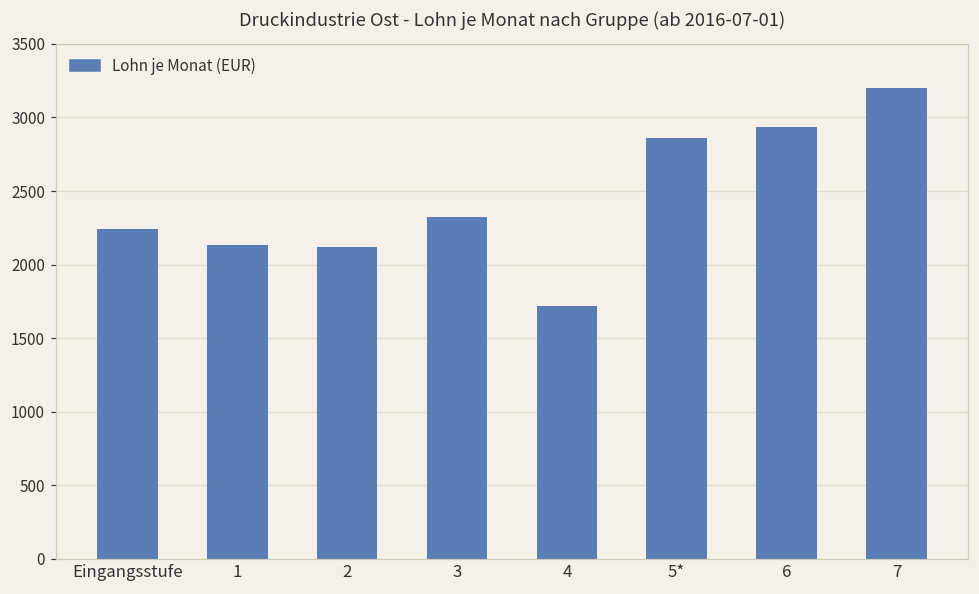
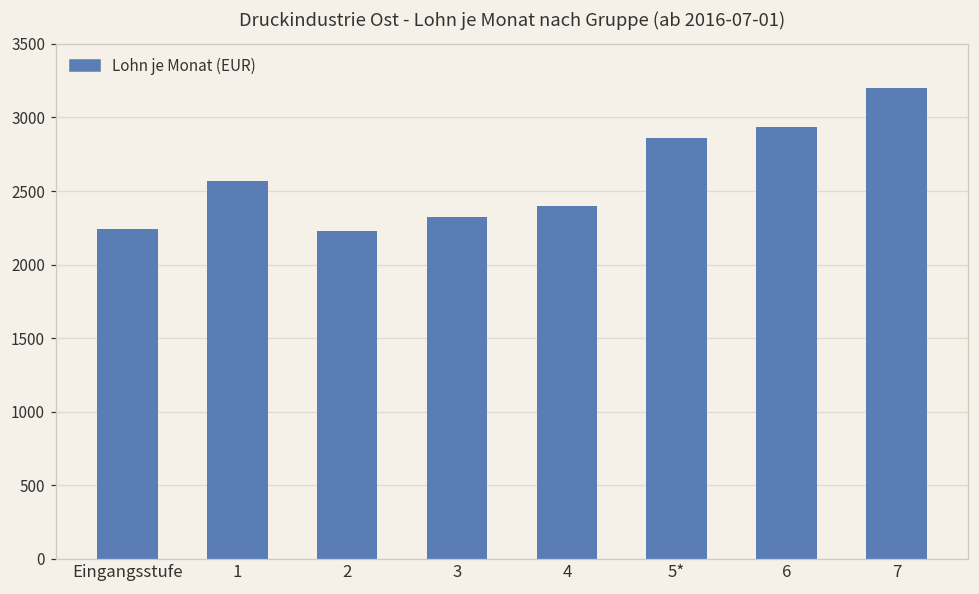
  {
    "Eingangsstufe": 2240,
-   "1": 2140,
-   "2": 2120,
+   "1": 2570,
+   "2": 2230,
    "3": 2320,
-   "4": 1720,
+   "4": 2400,
    "5*": 2860,
    "6": 2940,
    "7": 3200
  }
